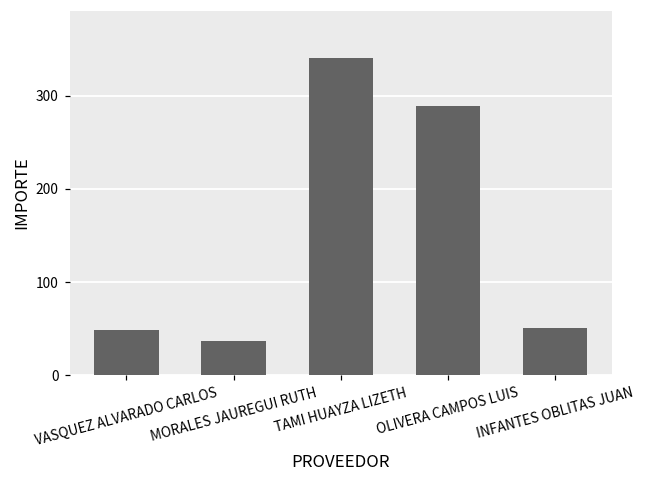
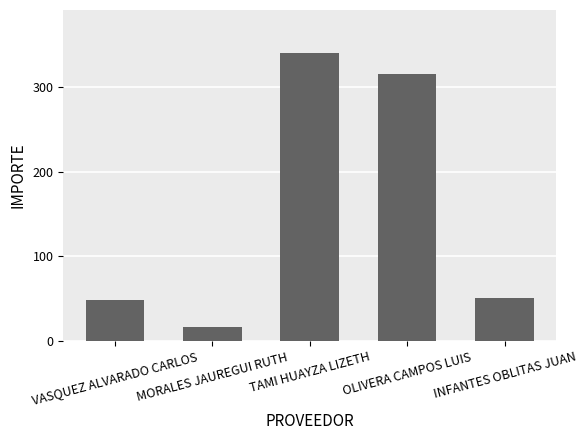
  {
    "VASQUEZ ALVARADO CARLOS": 50,
-   "MORALES JAUREGUI RUTH": 40,
+   "MORALES JAUREGUI RUTH": 20,
    "TAMI HUAYZA LIZETH": 340,
-   "OLIVERA CAMPOS LUIS": 290,
+   "OLIVERA CAMPOS LUIS": 320,
    "INFANTES OBLITAS JUAN": 50
  }
